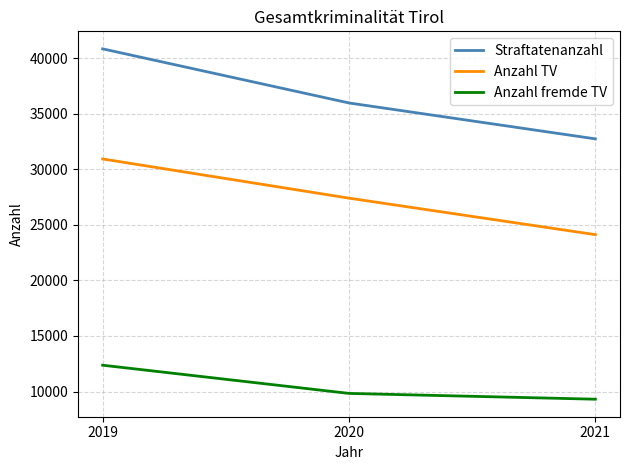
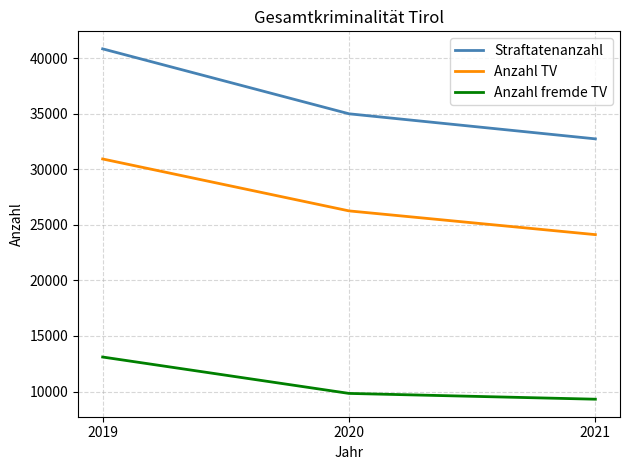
  {
    "Straftatenanzahl": {
      "2019": 40800,
-     "2020": 36000,
+     "2020": 35000,
      "2021": 32700
    },
    "Anzahl TV": {
      "2019": 30900,
-     "2020": 27400,
+     "2020": 26300,
      "2021": 24100
    },
    "Anzahl fremde TV": {
-     "2019": 12400,
+     "2019": 13100,
      "2020": 9800,
      "2021": 9300
    }
  }
